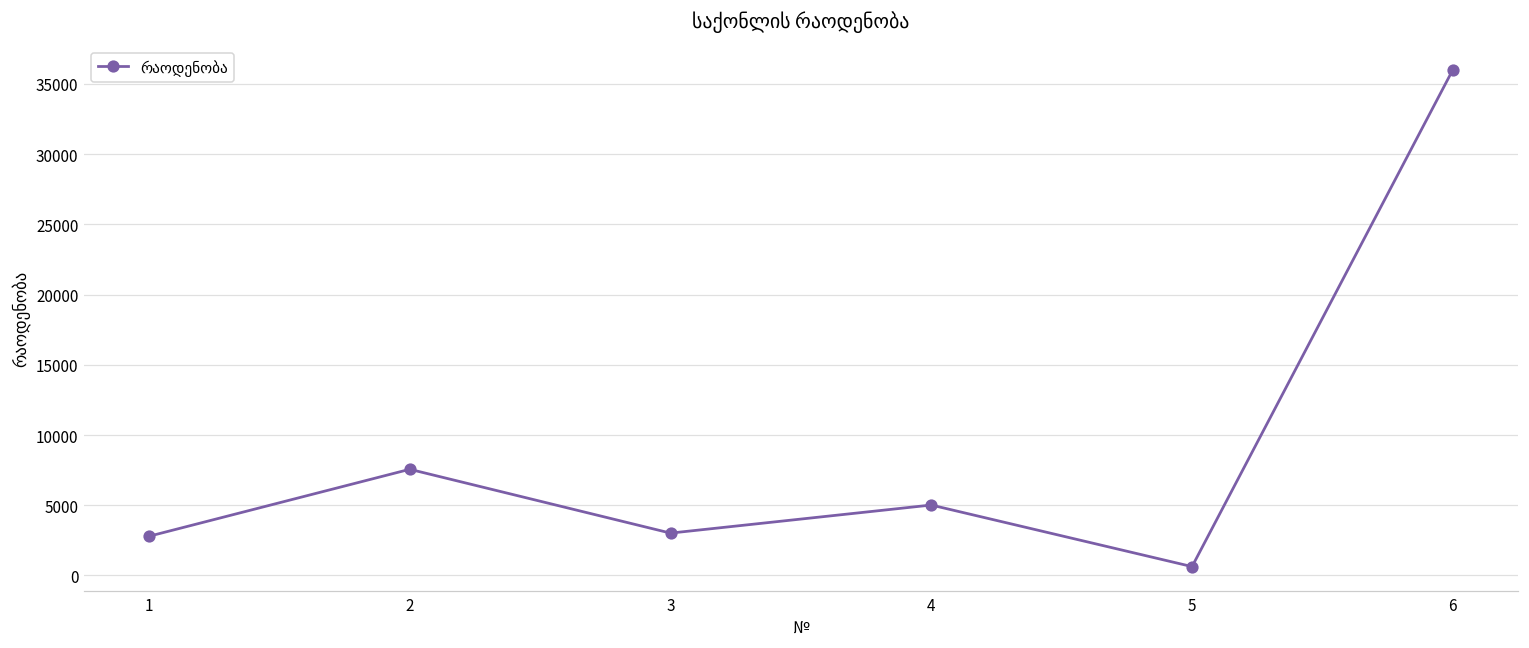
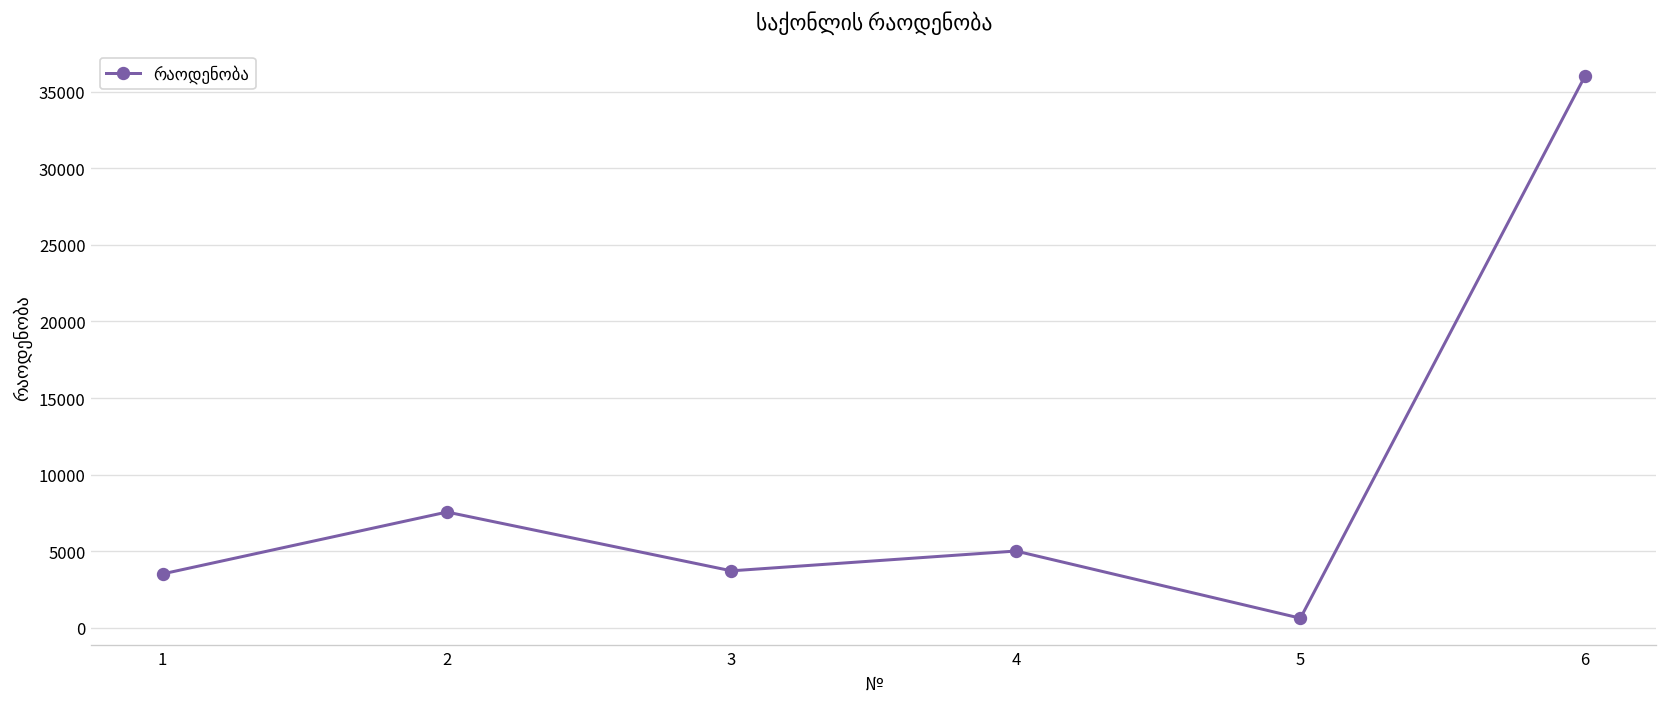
  {
-   "1": 2800,
+   "1": 3500,
    "2": 7600,
-   "3": 3000,
+   "3": 3700,
    "4": 5000,
    "5": 600,
    "6": 36000
  }
